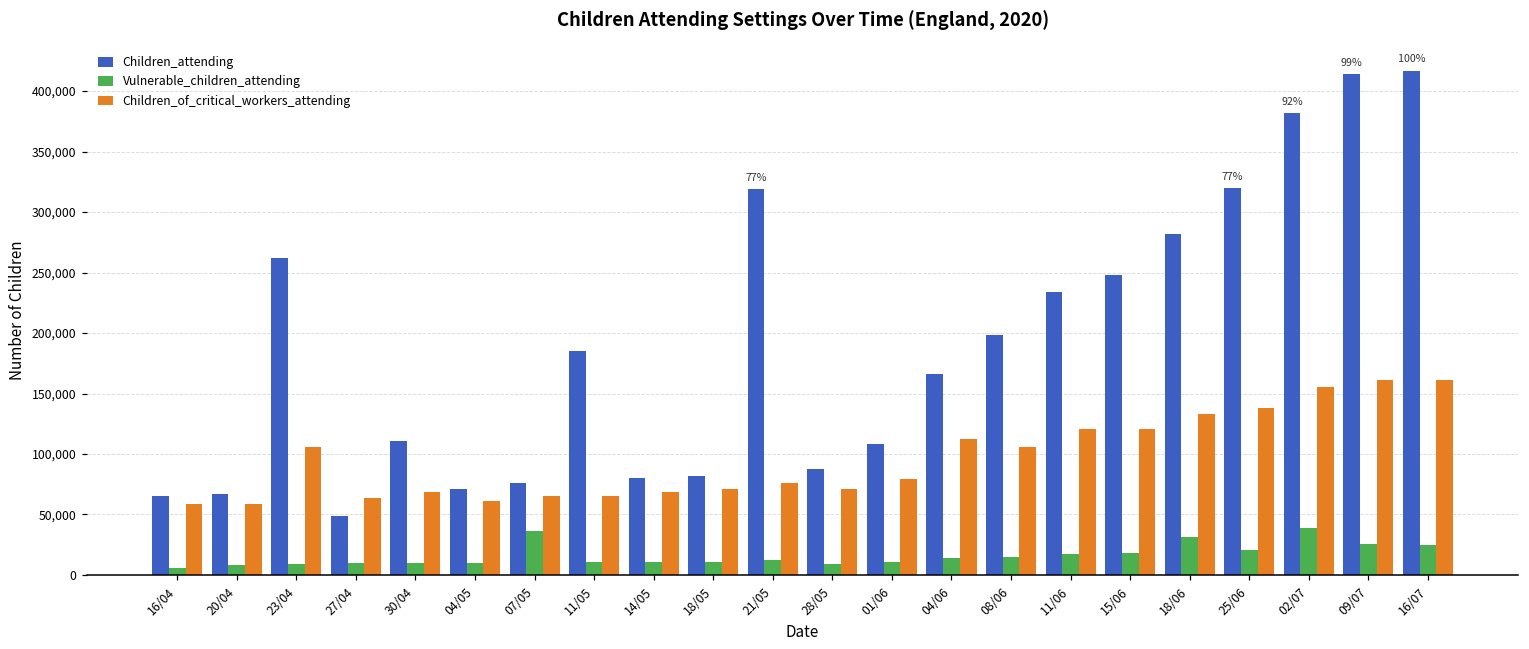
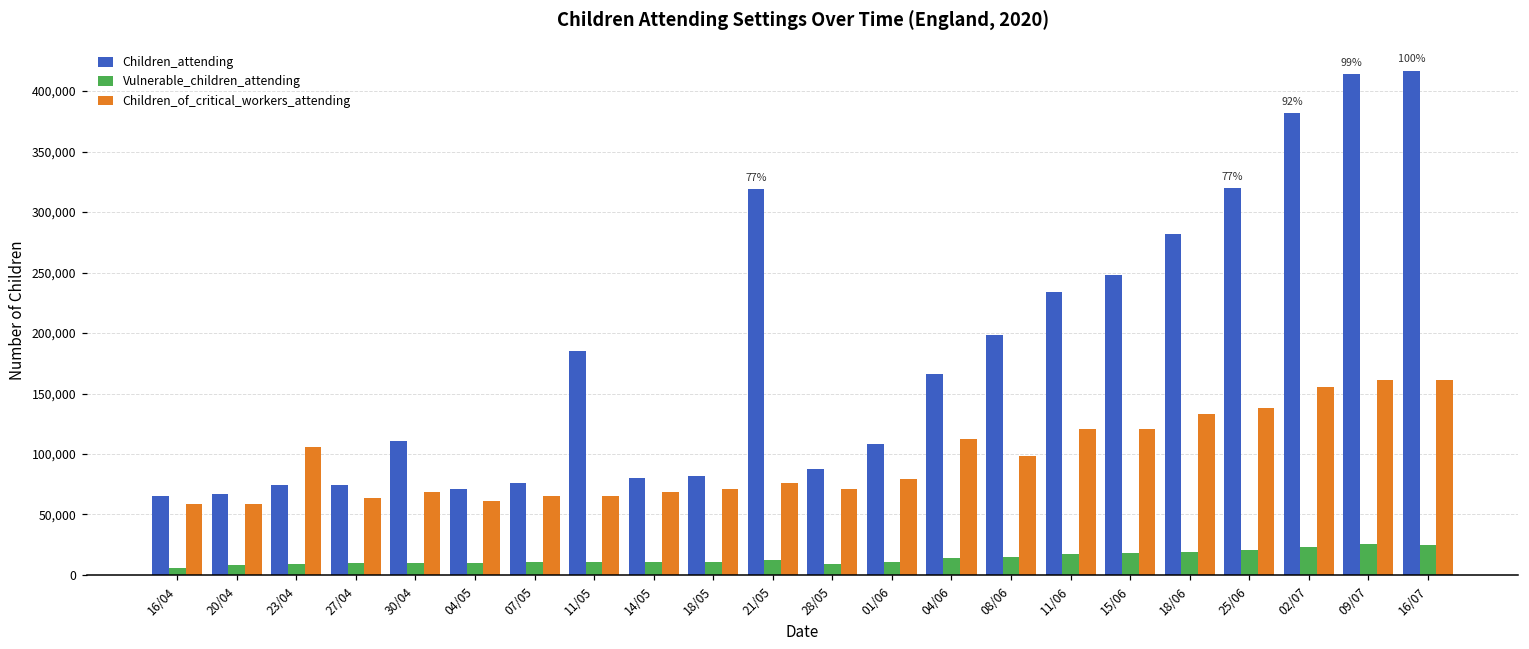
  {
    "Children_attending": {
      "16/04": "65,000",
      "20/04": "67,000",
-     "23/04": "262,000",
-     "27/04": "49,000",
+     "23/04": "74,000",
+     "27/04": "74,000",
      "30/04": "110,000",
      "04/05": "71,000",
      "07/05": "76,000",
      "11/05": "185,000",
      "14/05": "80,000",
      "18/05": "82,000",
      "28/05": "88,000",
      "01/06": "108,000",
      "04/06": "166,000",
      "08/06": "198,000",
      "11/06": "234,000",
      "15/06": "248,000",
      "18/06": "282,000"
    },
    "Vulnerable_children_attending": {
      "16/04": "6,000",
      "20/04": "8,000",
      "23/04": "9,000",
      "27/04": "10,000",
      "30/04": "10,000",
      "04/05": "10,000",
-     "07/05": "37,000",
+     "07/05": "11,000",
      "11/05": "11,000",
      "14/05": "11,000",
      "18/05": "11,000",
      "21/05": "12,000",
      "28/05": "9,000",
      "01/06": "11,000",
      "04/06": "14,000",
      "08/06": "15,000",
      "11/06": "17,000",
      "15/06": "18,000",
-     "18/06": "31,000",
+     "18/06": "19,000",
      "25/06": "21,000",
-     "02/07": "39,000",
+     "02/07": "23,000",
      "09/07": "26,000",
      "16/07": "25,000"
    },
    "Children_of_critical_workers_attending": {
      "16/04": "59,000",
      "20/04": "59,000",
      "23/04": "106,000",
      "27/04": "64,000",
      "30/04": "69,000",
      "04/05": "61,000",
      "07/05": "65,000",
      "11/05": "65,000",
      "14/05": "69,000",
      "18/05": "71,000",
      "21/05": "76,000",
      "28/05": "71,000",
      "01/06": "79,000",
      "04/06": "112,000",
-     "08/06": "106,000",
+     "08/06": "98,000",
      "11/06": "121,000",
      "15/06": "121,000",
      "18/06": "133,000",
      "25/06": "138,000",
      "02/07": "155,000",
      "09/07": "161,000",
      "16/07": "161,000"
    }
  }
